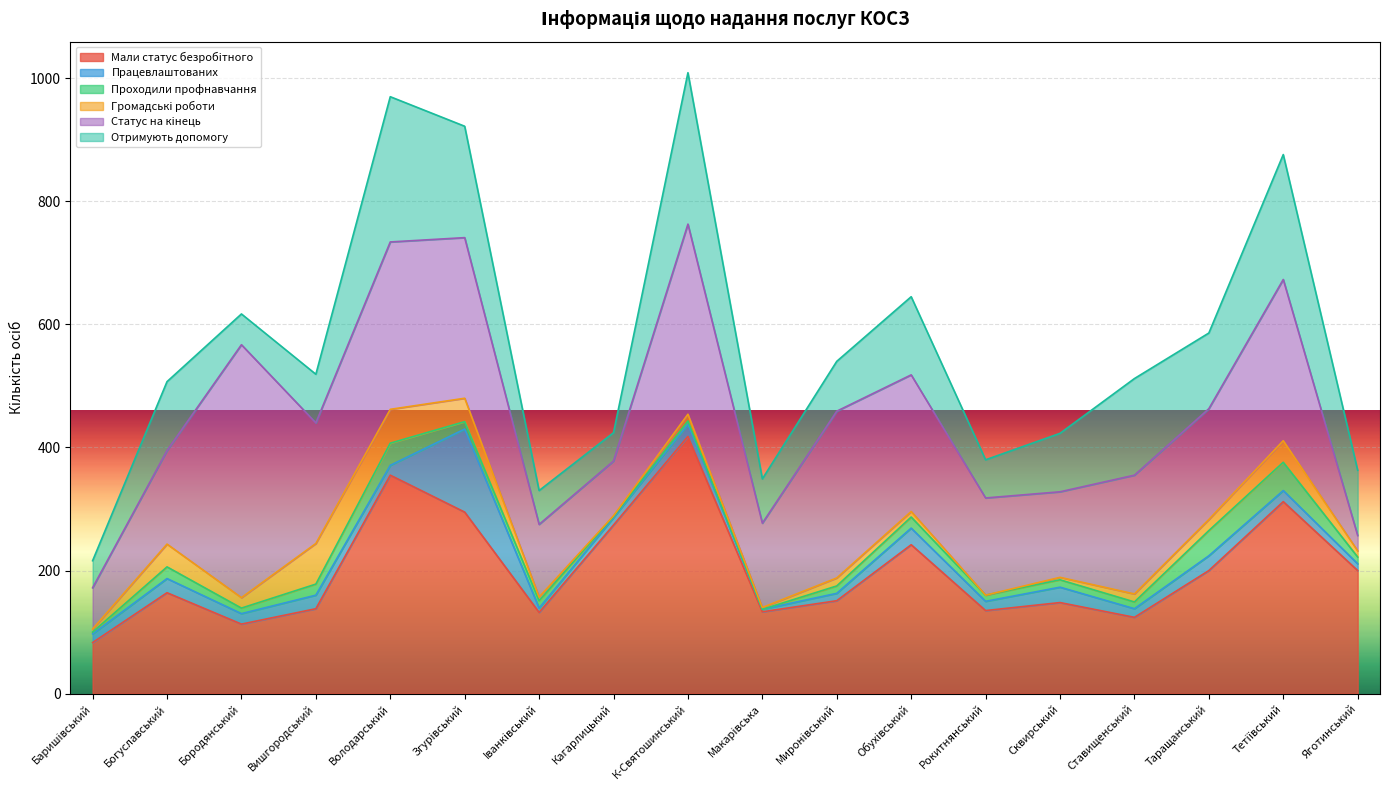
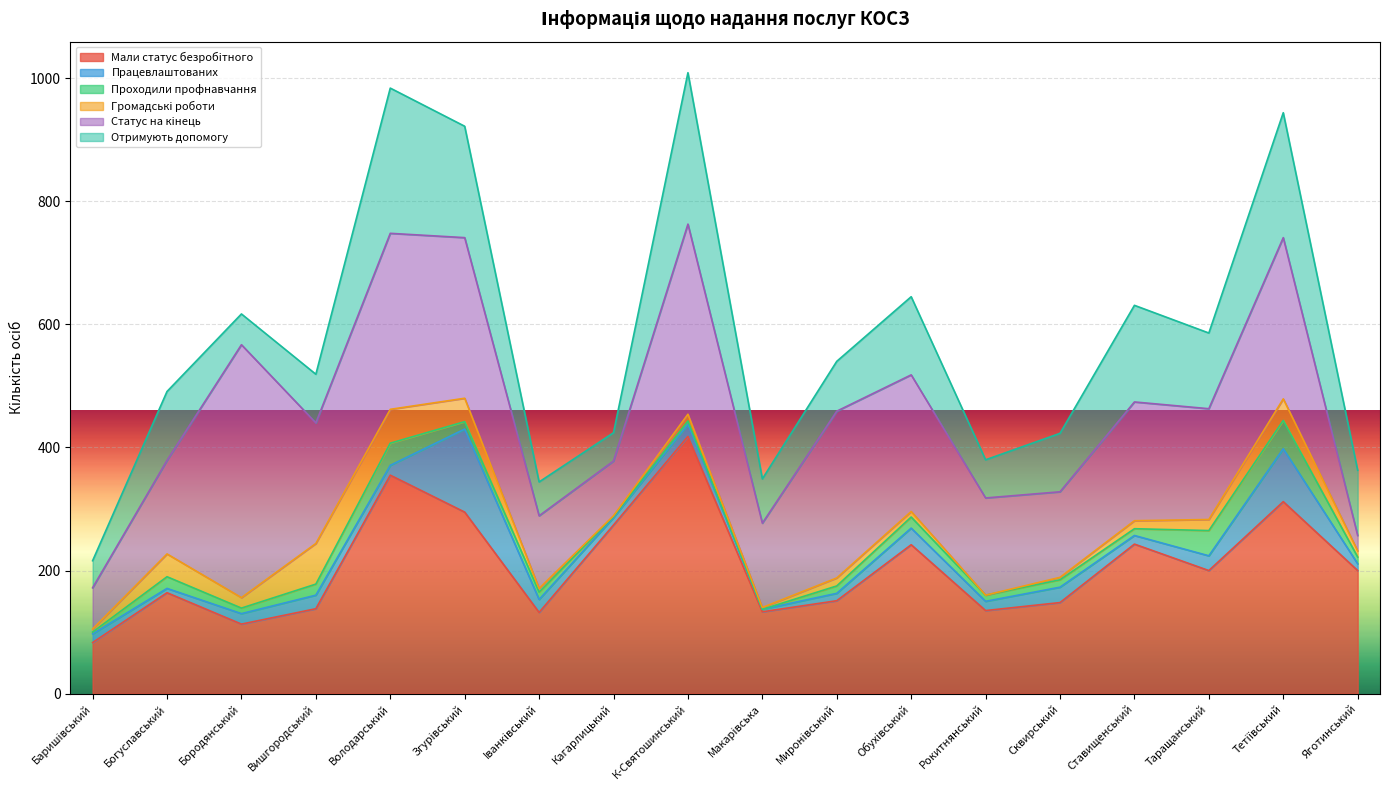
  {
    "Мали статус безробітного": {
      "Баришівський": 80,
      "Богуславський": 160,
      "Бородянський": 110,
      "Вишгородський": 140,
      "Володарський": 360,
      "Згурівський": 300,
      "Іванківський": 130,
      "Кагарлицький": 270,
      "К-Святошинський": 420,
      "Миронівський": 150,
      "Обухівський": 240,
      "Рокитнянський": 140,
      "Сквирський": 150,
-     "Ставищенський": 120,
+     "Ставищенський": 240,
      "Таращанський": 200,
      "Тетіївський": 310,
      "Яготинський": 200
    },
    "Працевлаштованих": {
-     "Богуславський": 20,
+     "Богуславський": 10,
      "Бородянський": 20,
      "Вишгородський": 20,
      "Володарський": 20,
      "Згурівський": 140,
-     "Іванківський": 10,
+     "Іванківський": 20,
      "К-Святошинський": 20,
      "Миронівський": 10,
      "Обухівський": 30,
      "Рокитнянський": 20,
      "Сквирський": 30,
      "Ставищенський": 10,
      "Таращанський": 20,
-     "Тетіївський": 20,
+     "Тетіївський": 90,
      "Яготинський": 10
    },
    "Громадські роботи": {
      "Баришівський": 10,
      "Богуславський": 40,
      "Бородянський": 20,
      "Вишгородський": 70,
      "Володарський": 60,
      "Згурівський": 40,
      "Іванківський": 10,
      "К-Святошинський": 10,
      "Миронівський": 10,
      "Обухівський": 10,
      "Ставищенський": 10,
      "Таращанський": 20,
      "Тетіївський": 40,
      "Яготинський": 10
    },
    "Статус на кінець": {
      "Баришівський": 70,
      "Богуславський": 150,
      "Бородянський": 410,
      "Вишгородський": 200,
-     "Володарський": 270,
+     "Володарський": 290,
      "Згурівський": 260,
      "Іванківський": 120,
      "Кагарлицький": 90,
      "К-Святошинський": 310,
      "Макарівська": 140,
      "Миронівський": 270,
      "Обухівський": 220,
      "Рокитнянський": 160,
      "Сквирський": 140,
      "Ставищенський": 190,
      "Таращанський": 180,
      "Тетіївський": 260,
      "Яготинський": 30
    }
  }
